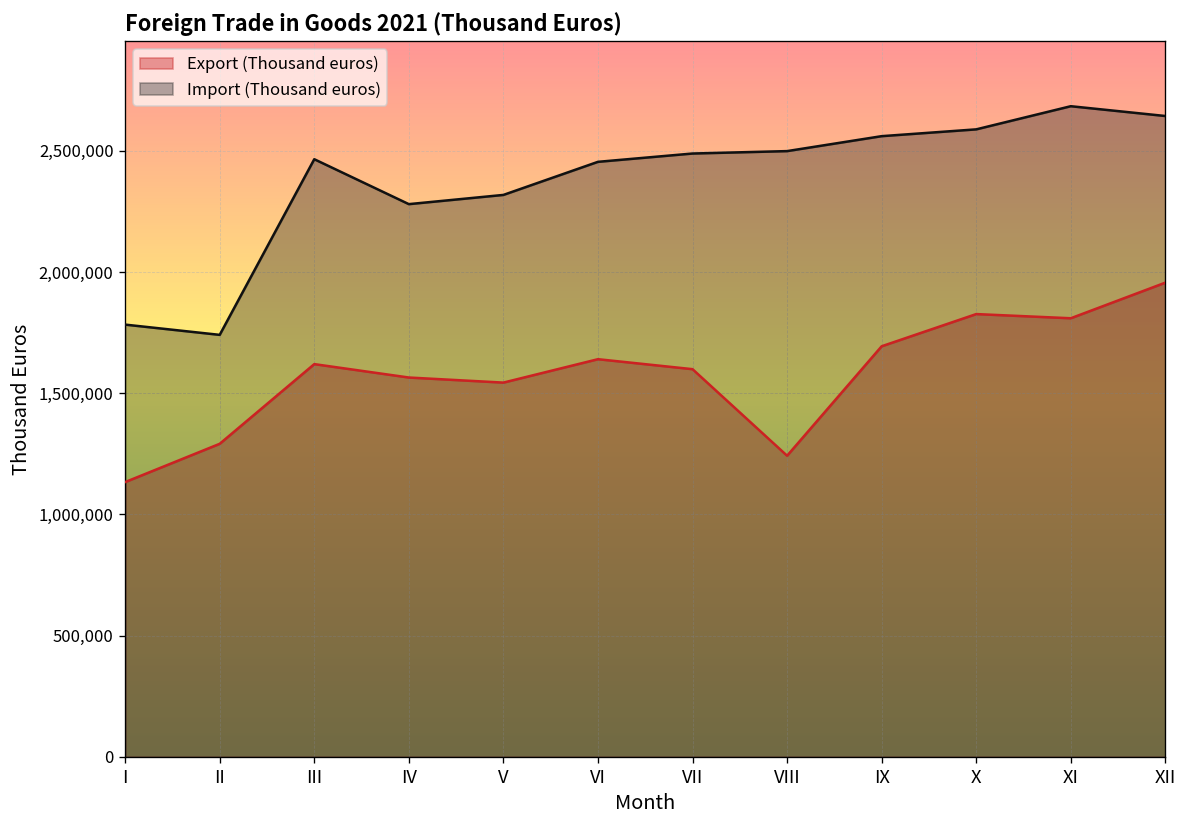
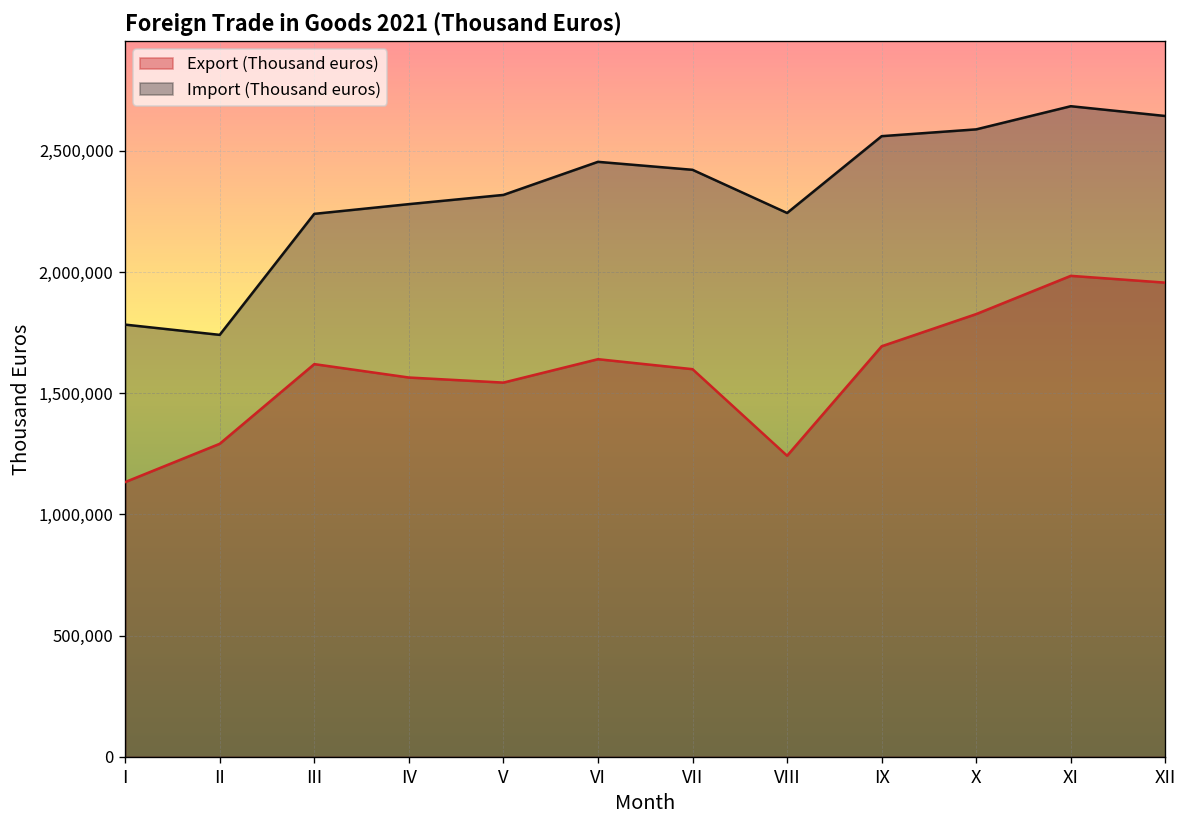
  {
    "Export (Thousand euros)": {
      "I": "1,130,000",
      "II": "1,290,000",
      "III": "1,620,000",
      "IV": "1,570,000",
      "V": "1,540,000",
      "VI": "1,640,000",
      "VII": "1,600,000",
      "VIII": "1,240,000",
      "IX": "1,690,000",
      "X": "1,830,000",
-     "XI": "1,810,000",
+     "XI": "1,980,000",
      "XII": "1,960,000"
    },
    "Import (Thousand euros)": {
      "I": "1,780,000",
      "II": "1,740,000",
-     "III": "2,470,000",
+     "III": "2,240,000",
      "IV": "2,280,000",
      "V": "2,320,000",
      "VI": "2,450,000",
-     "VII": "2,490,000",
-     "VIII": "2,500,000",
+     "VII": "2,420,000",
+     "VIII": "2,240,000",
      "IX": "2,560,000",
      "X": "2,590,000",
      "XI": "2,680,000",
      "XII": "2,640,000"
    }
  }
